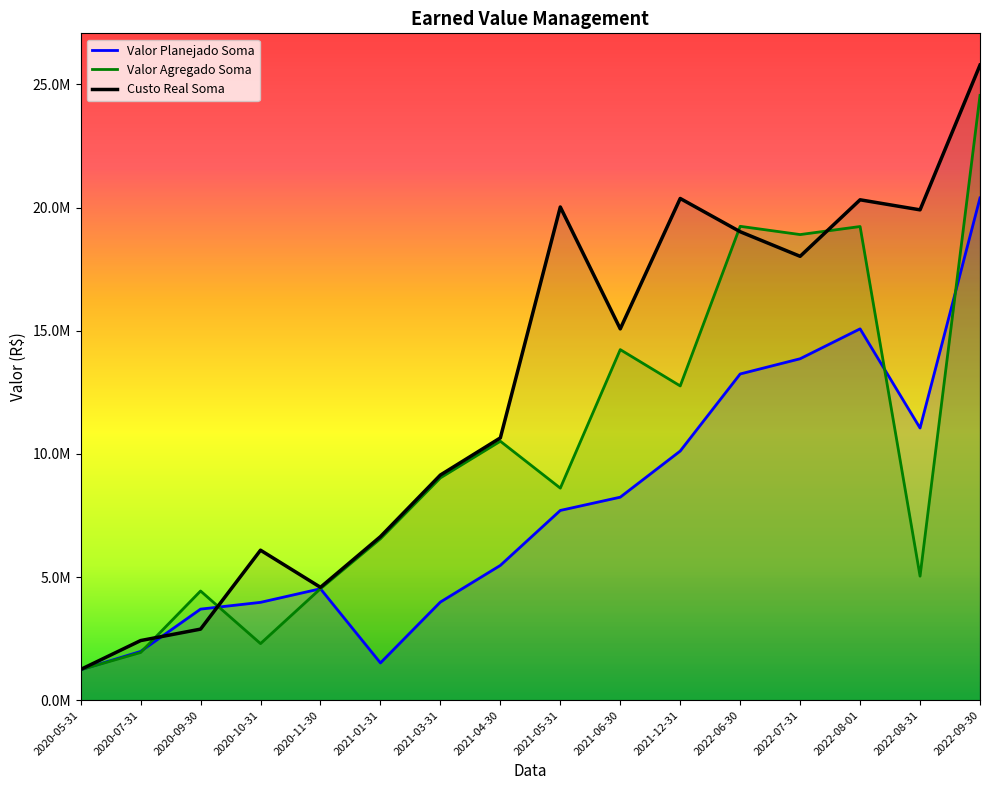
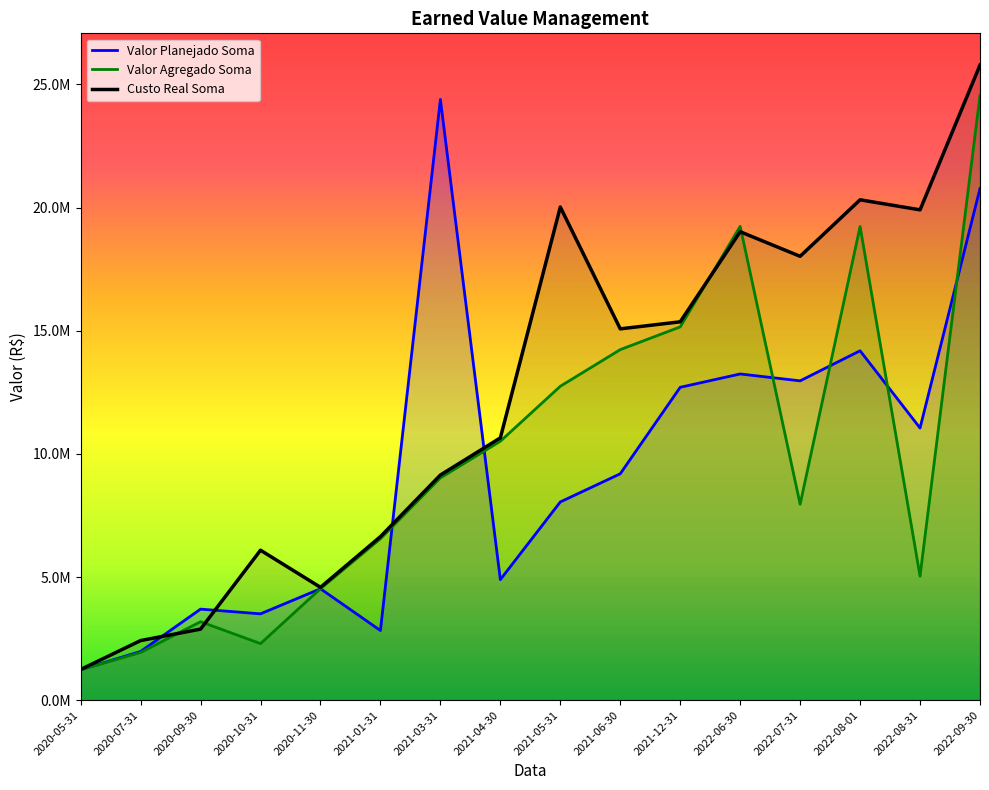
  {
    "Valor Planejado Soma": {
      "2020-09-30": 3700000,
-     "2020-10-31": 4000000,
-     "2021-01-31": 1500000,
-     "2021-03-31": 4000000,
-     "2021-04-30": 5500000,
-     "2021-05-31": 7700000,
-     "2021-06-30": 8200000,
-     "2021-12-31": 10100000,
+     "2020-10-31": 3500000,
+     "2021-01-31": 2800000,
+     "2021-03-31": 24400000,
+     "2021-04-30": 4900000,
+     "2021-05-31": 8000000,
+     "2021-06-30": 9200000,
+     "2021-12-31": 12700000,
      "2022-06-30": 13200000,
-     "2022-07-31": 13900000,
-     "2022-08-01": 15100000,
+     "2022-07-31": 13000000,
+     "2022-08-01": 14200000,
      "2022-08-31": 11000000,
-     "2022-09-30": 20400000
+     "2022-09-30": 20800000
    },
    "Valor Agregado Soma": {
-     "2020-09-30": 4400000,
+     "2020-09-30": 3200000,
      "2020-10-31": 2300000,
      "2021-03-31": 9000000,
      "2021-04-30": 10500000,
-     "2021-05-31": 8600000,
+     "2021-05-31": 12700000,
      "2021-06-30": 14200000,
-     "2021-12-31": 12800000,
+     "2021-12-31": 15200000,
      "2022-06-30": 19200000,
-     "2022-07-31": 18900000,
+     "2022-07-31": 8000000,
      "2022-08-01": 19200000,
      "2022-08-31": 5000000,
      "2022-09-30": 24600000
    },
    "Custo Real Soma": {
      "2020-07-31": 2400000,
      "2020-09-30": 2900000,
      "2020-10-31": 6100000,
      "2021-03-31": 9100000,
      "2021-04-30": 10700000,
      "2021-05-31": 20000000,
      "2021-06-30": 15100000,
-     "2021-12-31": 20400000,
+     "2021-12-31": 15400000,
      "2022-06-30": 19000000,
      "2022-07-31": 18000000,
      "2022-08-01": 20300000,
      "2022-08-31": 19900000,
      "2022-09-30": 25800000
    }
  }
